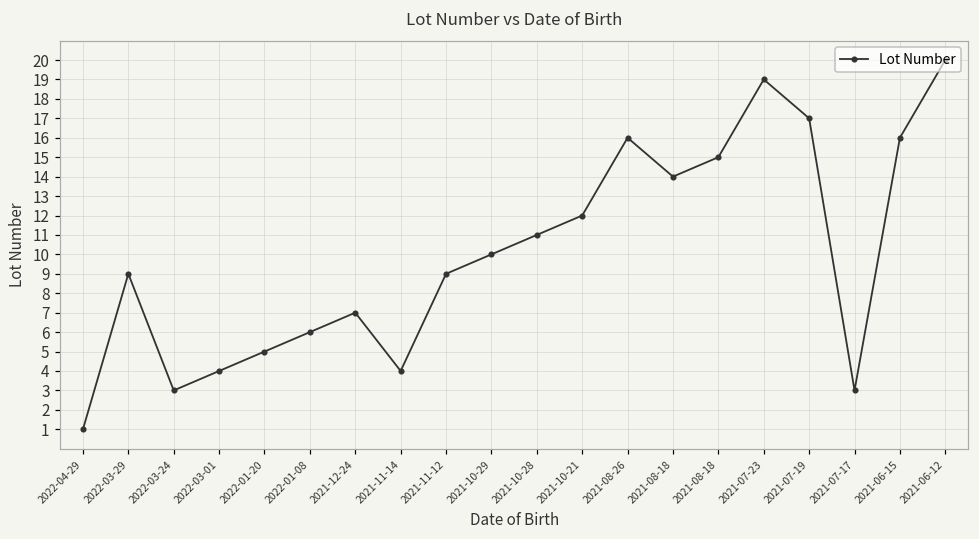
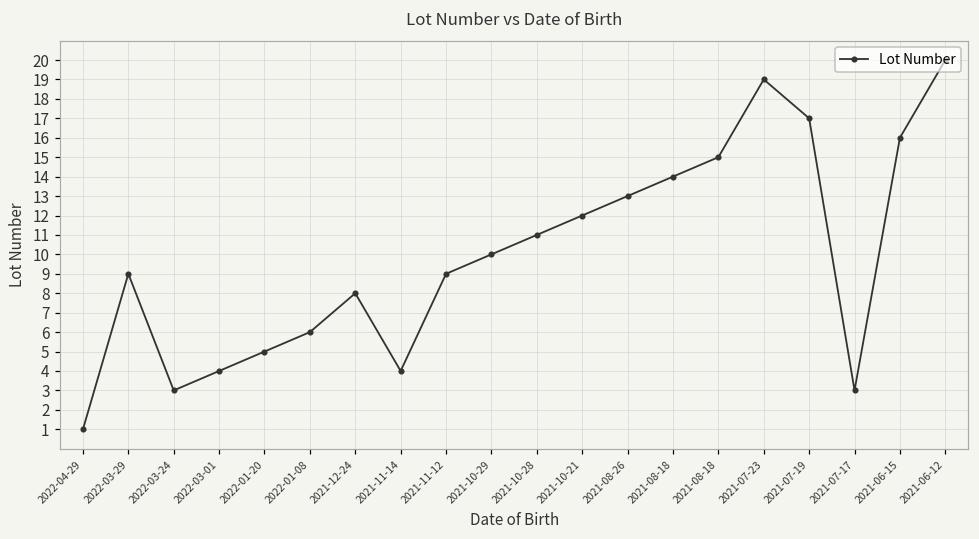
  {
    "2022-04-29": 1,
    "2022-03-29": 9,
    "2022-03-24": 3,
    "2022-03-01": 4,
    "2022-01-20": 5,
    "2022-01-08": 6,
-   "2021-12-24": 7,
+   "2021-12-24": 8,
    "2021-11-14": 4,
    "2021-11-12": 9,
    "2021-10-29": 10,
    "2021-10-28": 11,
    "2021-10-21": 12,
-   "2021-08-26": 16,
+   "2021-08-26": 13,
    "2021-07-23": 19,
    "2021-07-19": 17,
    "2021-07-17": 3,
    "2021-06-15": 16
  }
